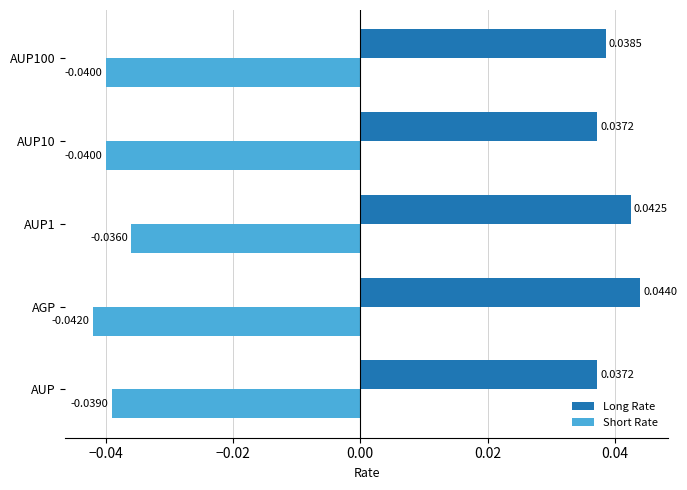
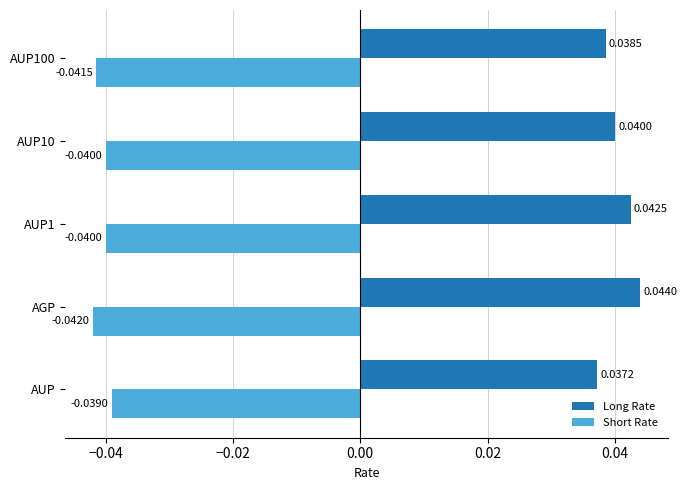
  {
    "Long Rate": {
      "AUP100": 0.0385,
-     "AUP10": 0.0372,
+     "AUP10": 0.0400,
      "AUP1": 0.0425,
      "AGP": 0.0440,
      "AUP": 0.0372
    },
    "Short Rate": {
-     "AUP100": -0.0400,
+     "AUP100": -0.0415,
      "AUP10": -0.0400,
-     "AUP1": -0.0360,
+     "AUP1": -0.0400,
      "AGP": -0.0420,
      "AUP": -0.0390
    }
  }
